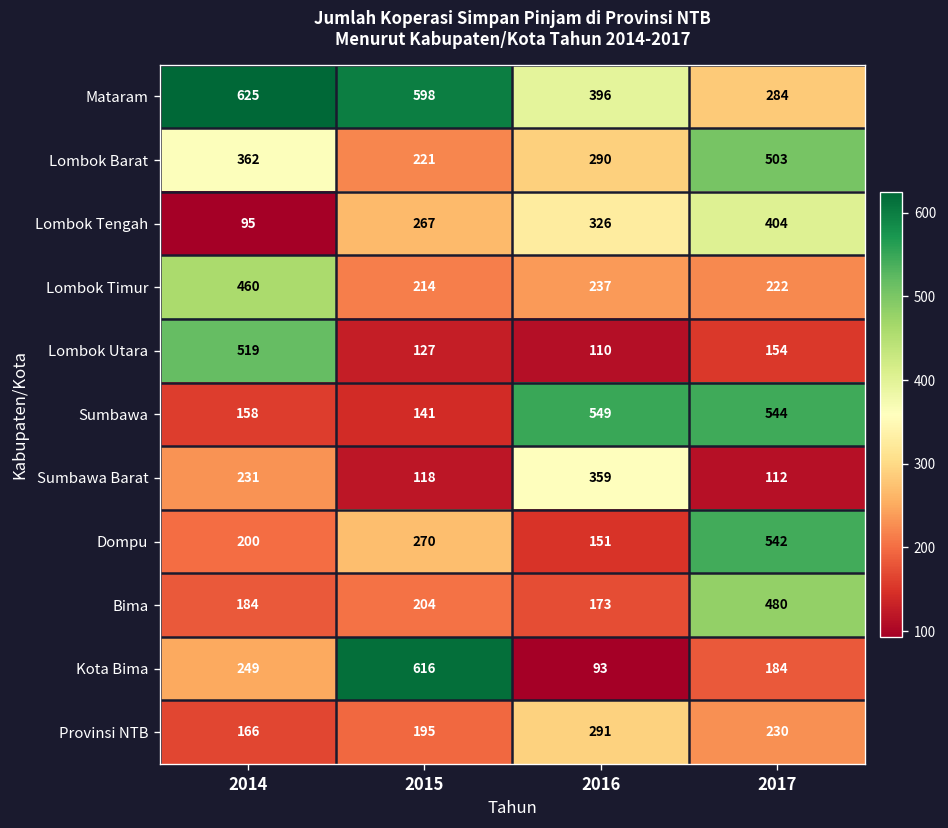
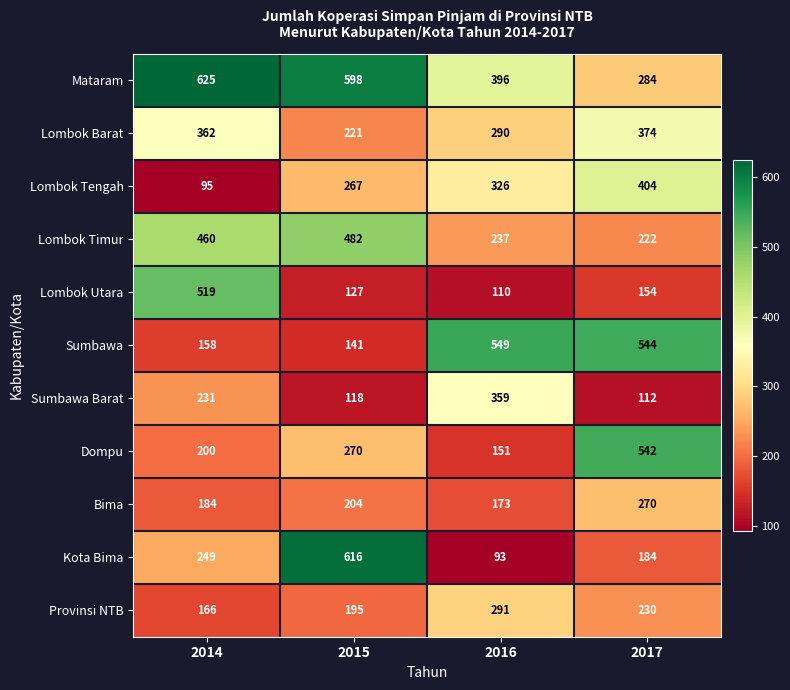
  {
    "Mataram": {
      "2014": 625,
      "2015": 598,
      "2016": 396,
      "2017": 284
    },
    "Lombok Barat": {
      "2014": 362,
      "2015": 221,
      "2016": 290,
-     "2017": 503
+     "2017": 374
    },
    "Lombok Tengah": {
      "2014": 95,
      "2015": 267,
      "2016": 326,
      "2017": 404
    },
    "Lombok Timur": {
      "2014": 460,
-     "2015": 214,
+     "2015": 482,
      "2016": 237,
      "2017": 222
    },
    "Lombok Utara": {
      "2014": 519,
      "2015": 127,
      "2016": 110,
      "2017": 154
    },
    "Sumbawa": {
      "2014": 158,
      "2015": 141,
      "2016": 549,
      "2017": 544
    },
    "Sumbawa Barat": {
      "2014": 231,
      "2015": 118,
      "2016": 359,
      "2017": 112
    },
    "Dompu": {
      "2014": 200,
      "2015": 270,
      "2016": 151,
      "2017": 542
    },
    "Bima": {
      "2014": 184,
      "2015": 204,
      "2016": 173,
-     "2017": 480
+     "2017": 270
    },
    "Kota Bima": {
      "2014": 249,
      "2015": 616,
      "2016": 93,
      "2017": 184
    },
    "Provinsi NTB": {
      "2014": 166,
      "2015": 195,
      "2016": 291,
      "2017": 230
    }
  }
